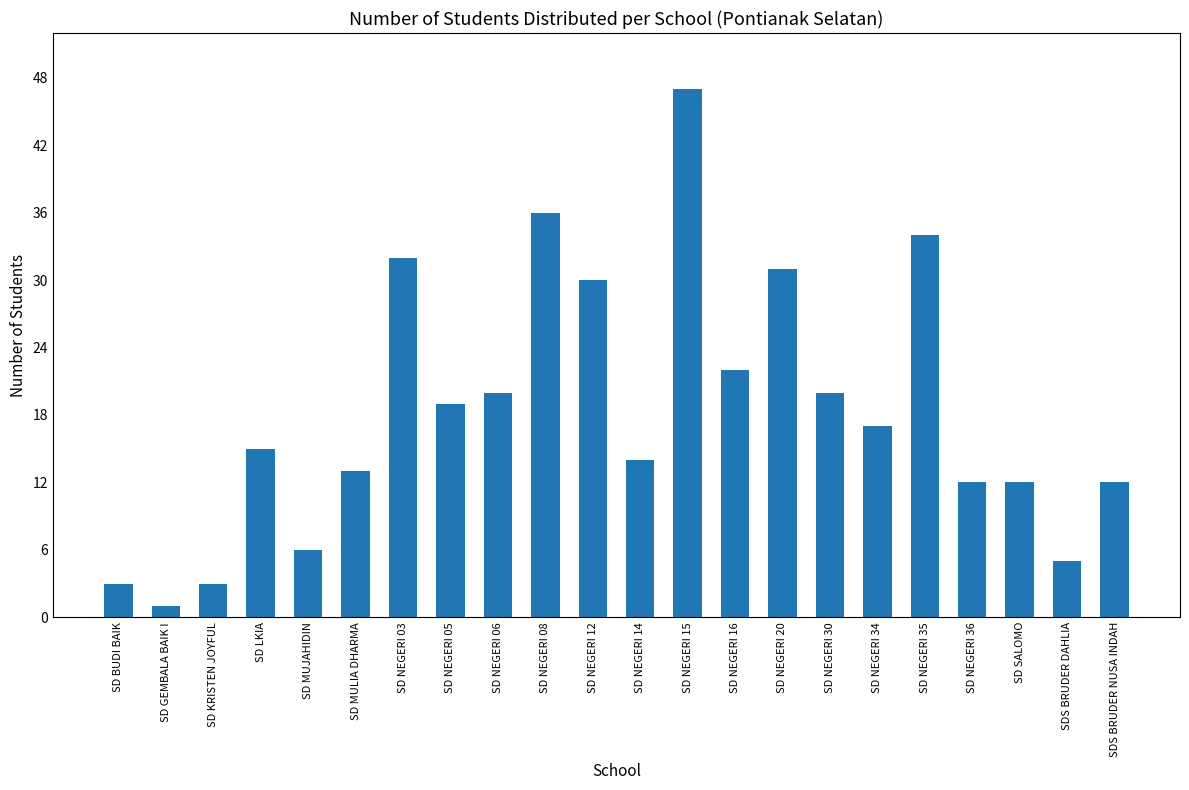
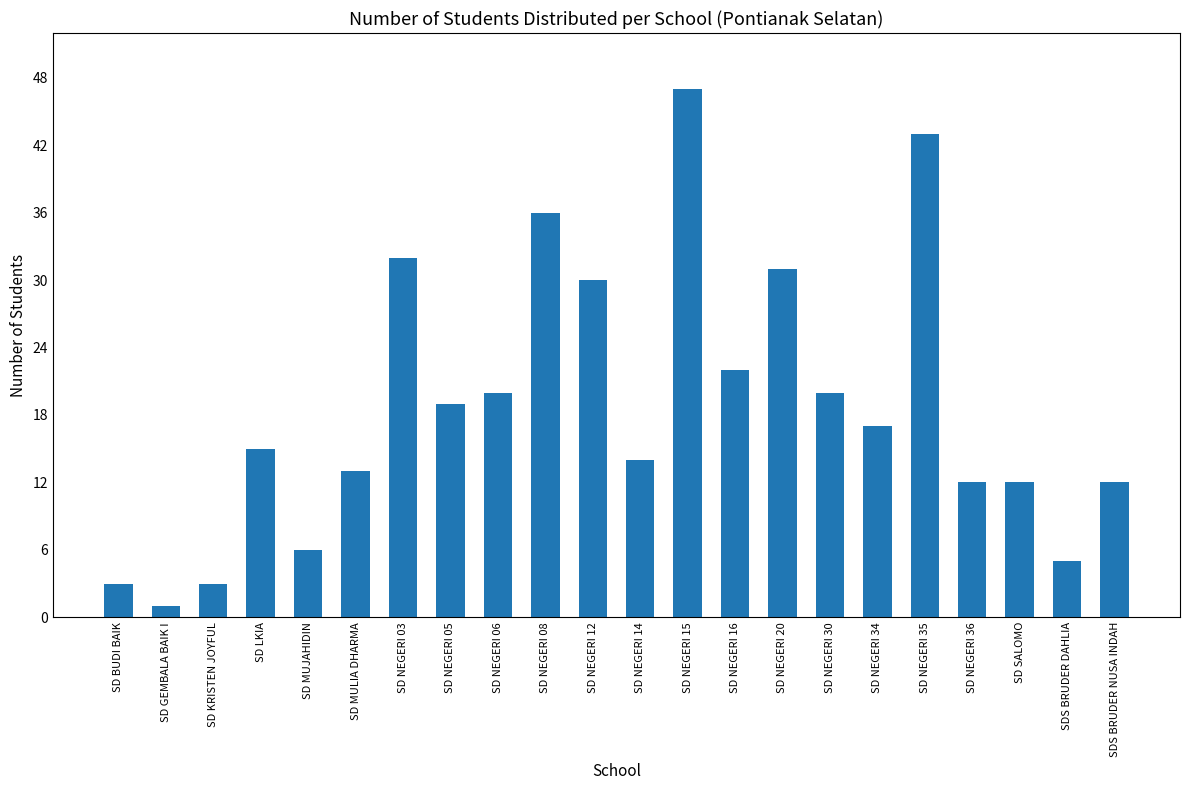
  {
    "SD BUDI BAIK": 3,
    "SD GEMBALA BAIK I": 1,
    "SD KRISTEN JOYFUL": 3,
    "SD LKIA": 15,
    "SD MUJAHIDIN": 6,
    "SD MULIA DHARMA": 13,
    "SD NEGERI 03": 32,
    "SD NEGERI 05": 19,
    "SD NEGERI 06": 20,
    "SD NEGERI 08": 36,
    "SD NEGERI 12": 30,
    "SD NEGERI 14": 14,
    "SD NEGERI 15": 47,
    "SD NEGERI 16": 22,
    "SD NEGERI 20": 31,
    "SD NEGERI 30": 20,
    "SD NEGERI 34": 17,
-   "SD NEGERI 35": 34,
+   "SD NEGERI 35": 43,
    "SD NEGERI 36": 12,
    "SD SALOMO": 12,
    "SDS BRUDER DAHLIA": 5,
    "SDS BRUDER NUSA INDAH": 12
  }
